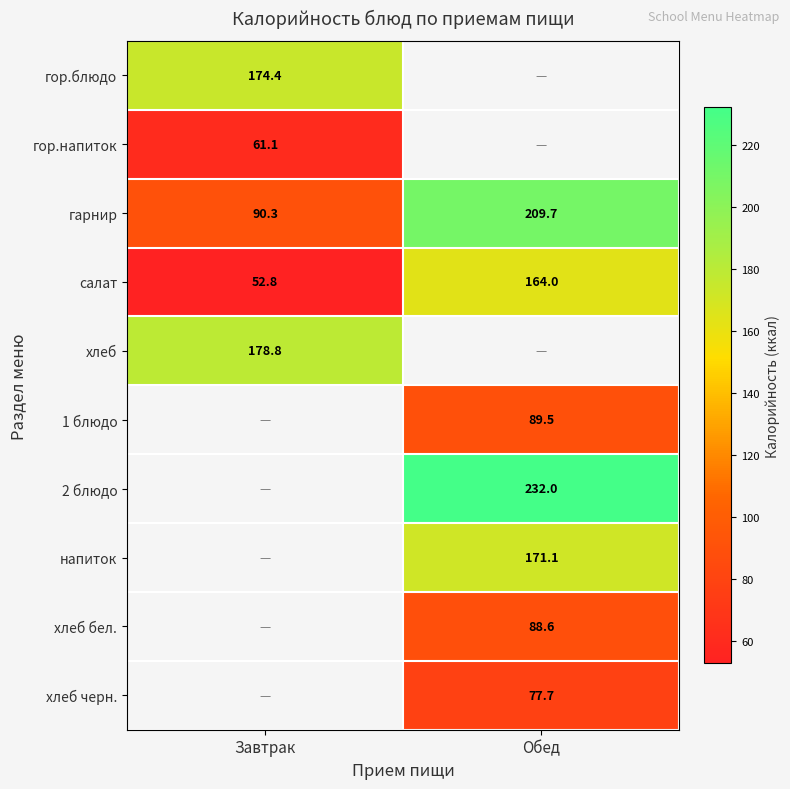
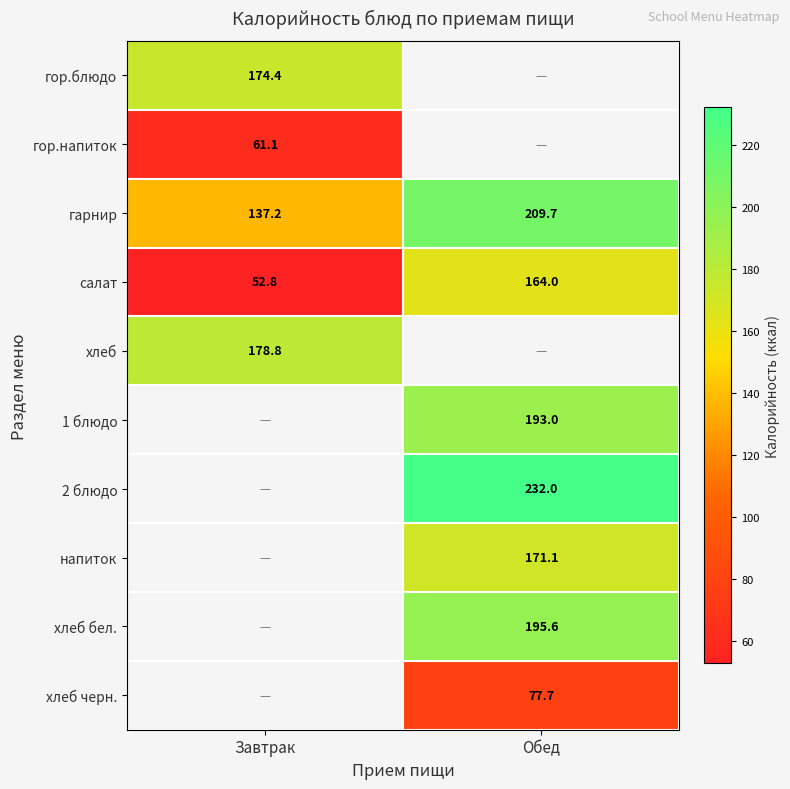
  {
    "гор.блюдо": {
      "Завтрак": 174.4
    },
    "гор.напиток": {
      "Завтрак": 61.1
    },
    "гарнир": {
-     "Завтрак": 90.3,
+     "Завтрак": 137.2,
      "Обед": 209.7
    },
    "салат": {
      "Завтрак": 52.8,
      "Обед": 164.0
    },
    "хлеб": {
      "Завтрак": 178.8
    },
    "1 блюдо": {
-     "Обед": 89.5
+     "Обед": 193.0
    },
    "2 блюдо": {
      "Обед": 232.0
    },
    "напиток": {
      "Обед": 171.1
    },
    "хлеб бел.": {
-     "Обед": 88.6
+     "Обед": 195.6
    },
    "хлеб черн.": {
      "Обед": 77.7
    }
  }
